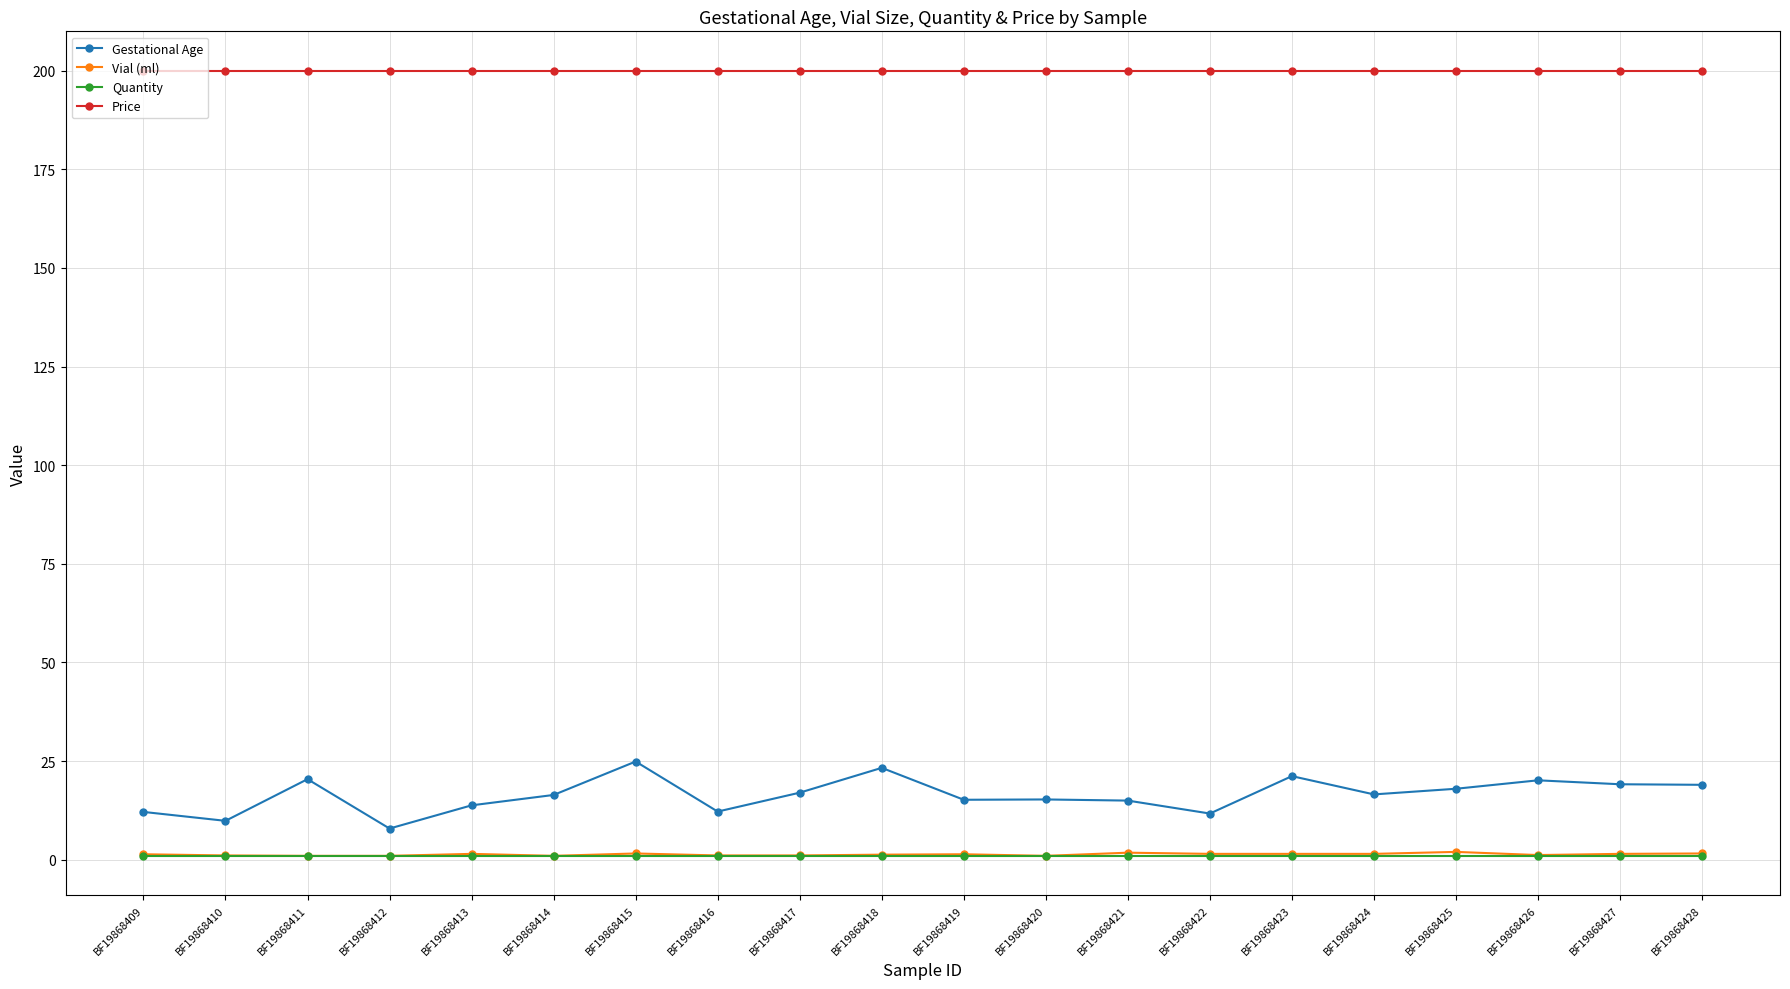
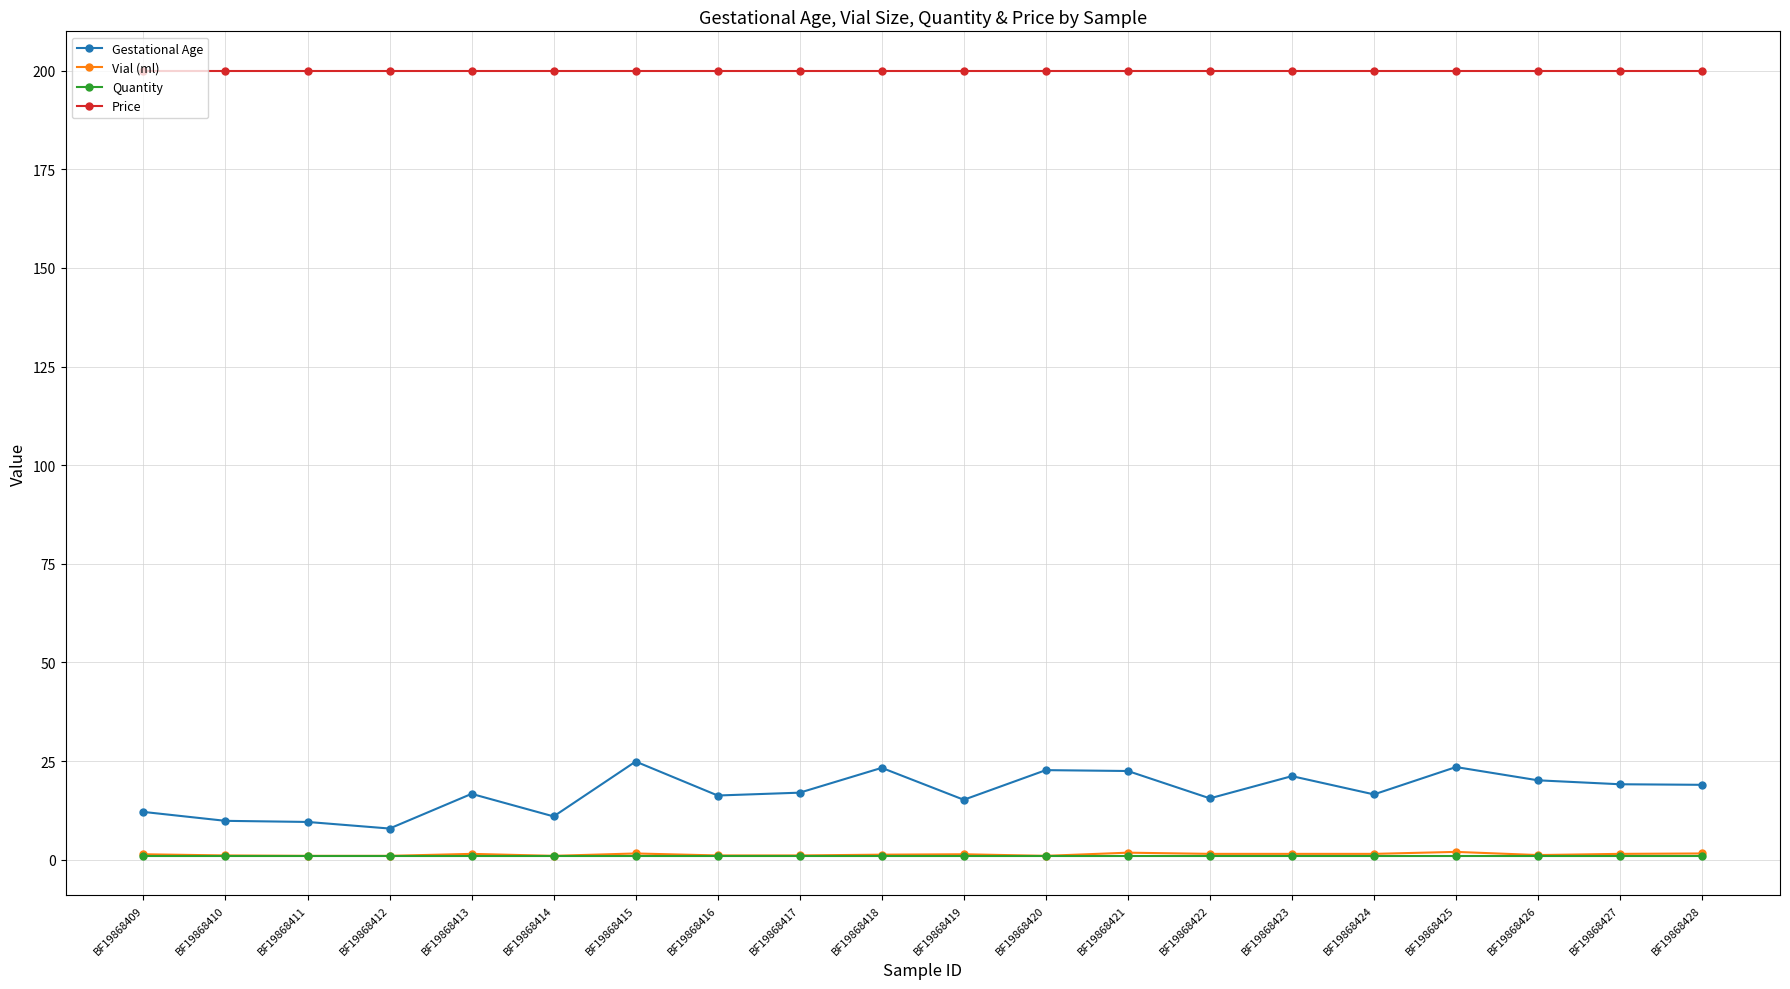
  {
    "Gestational Age": {
      "BF19868409": 12,
      "BF19868410": 10,
-     "BF19868411": 20,
+     "BF19868411": 10,
      "BF19868412": 8,
-     "BF19868413": 14,
-     "BF19868414": 16,
+     "BF19868413": 17,
+     "BF19868414": 11,
      "BF19868415": 25,
-     "BF19868416": 12,
+     "BF19868416": 16,
      "BF19868417": 17,
      "BF19868418": 23,
      "BF19868419": 15,
-     "BF19868420": 15,
-     "BF19868421": 15,
-     "BF19868422": 12,
+     "BF19868420": 23,
+     "BF19868421": 23,
+     "BF19868422": 16,
      "BF19868423": 21,
      "BF19868424": 17,
-     "BF19868425": 18,
+     "BF19868425": 24,
      "BF19868426": 20,
      "BF19868427": 19,
      "BF19868428": 19
    },
    "Vial (ml)": {
      "BF19868421": 2,
      "BF19868425": 2
    },
    "Quantity": {
      "BF19868421": 1,
      "BF19868425": 1
    },
    "Price": {
      "BF19868410": 200,
      "BF19868411": 200,
      "BF19868412": 200,
      "BF19868413": 200,
      "BF19868414": 200,
      "BF19868415": 200,
      "BF19868416": 200,
      "BF19868417": 200,
      "BF19868418": 200,
      "BF19868419": 200,
      "BF19868420": 200,
      "BF19868421": 200,
      "BF19868422": 200,
      "BF19868423": 200,
      "BF19868424": 200,
      "BF19868425": 200,
      "BF19868426": 200,
      "BF19868427": 200,
      "BF19868428": 200
    }
  }
